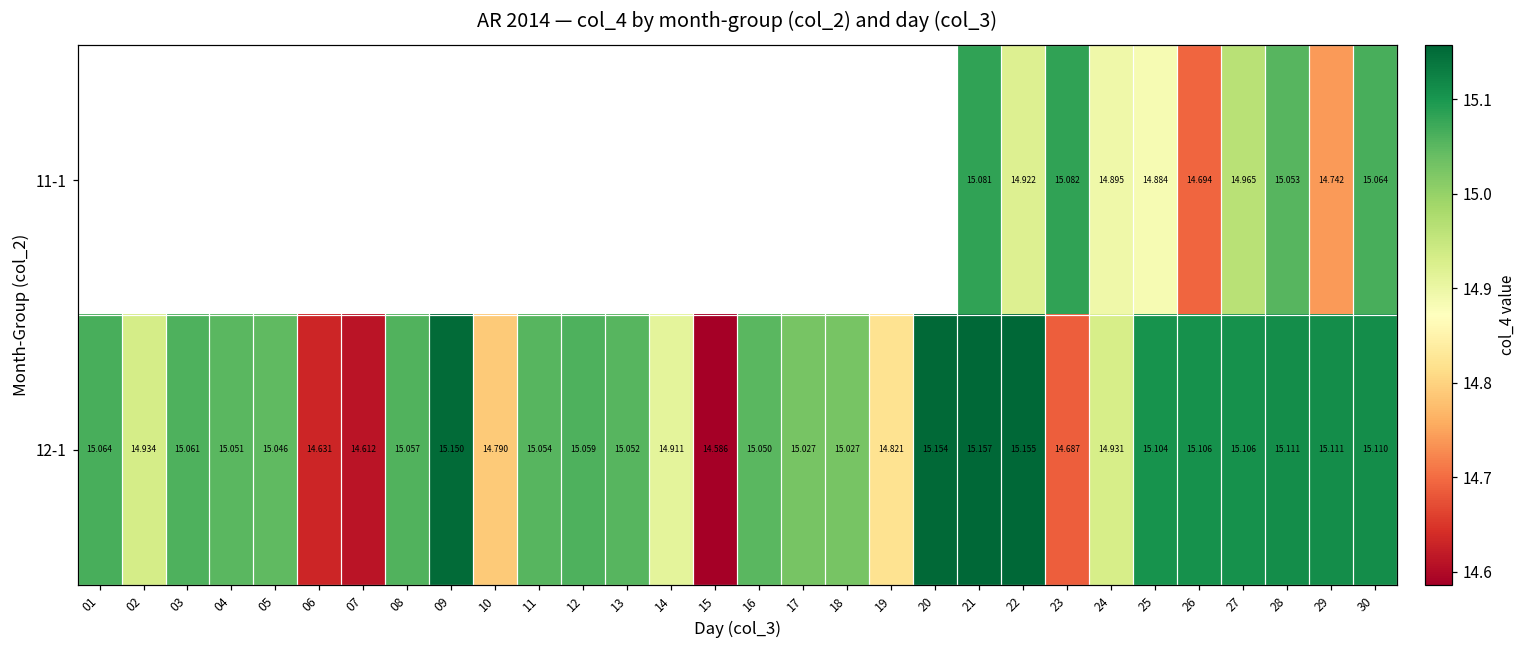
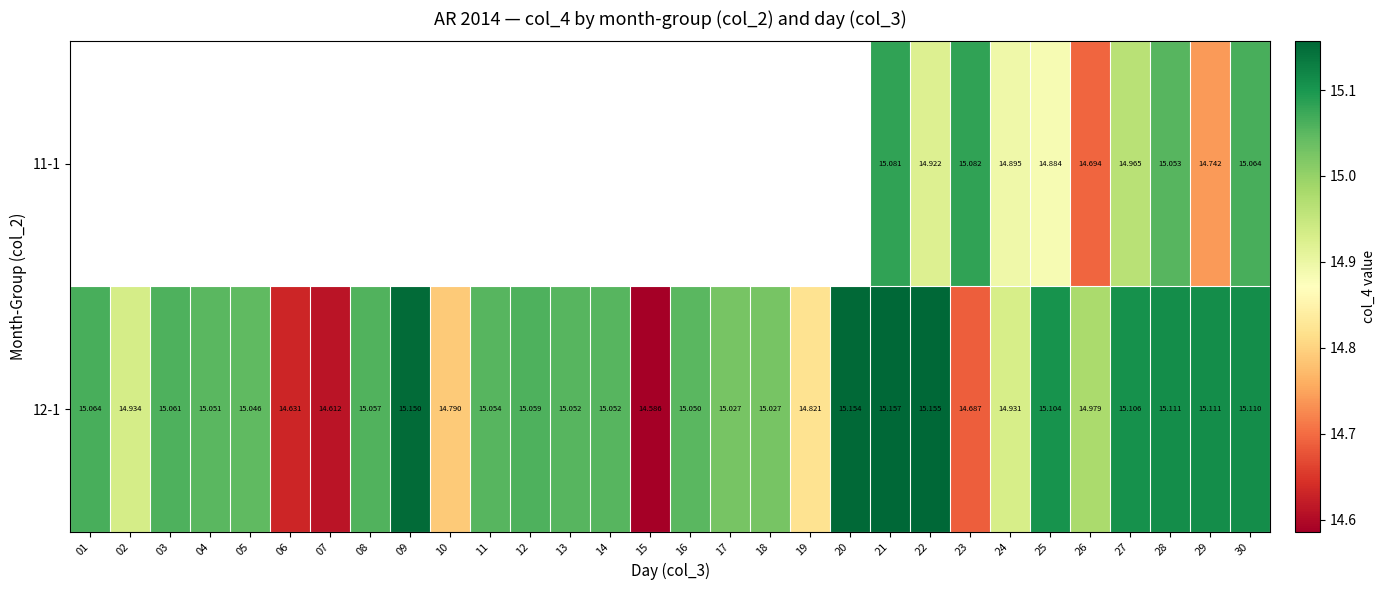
  {
    "11-1": {
      "21": 15.081,
      "22": 14.922,
      "23": 15.082,
      "24": 14.895,
      "25": 14.884,
      "26": 14.694,
      "27": 14.965,
      "28": 15.053,
      "29": 14.742,
      "30": 15.064
    },
    "12-1": {
      "01": 15.064,
      "02": 14.934,
      "03": 15.061,
      "04": 15.051,
      "05": 15.046,
      "06": 14.631,
      "07": 14.612,
      "08": 15.057,
      "09": 15.150,
      "10": 14.790,
      "11": 15.054,
      "12": 15.059,
      "13": 15.052,
-     "14": 14.911,
+     "14": 15.052,
      "15": 14.586,
      "16": 15.050,
      "17": 15.027,
      "18": 15.027,
      "19": 14.821,
      "20": 15.154,
      "21": 15.157,
      "22": 15.155,
      "23": 14.687,
      "24": 14.931,
      "25": 15.104,
-     "26": 15.106,
+     "26": 14.979,
      "27": 15.106,
      "28": 15.111,
      "29": 15.111,
      "30": 15.110
    }
  }
